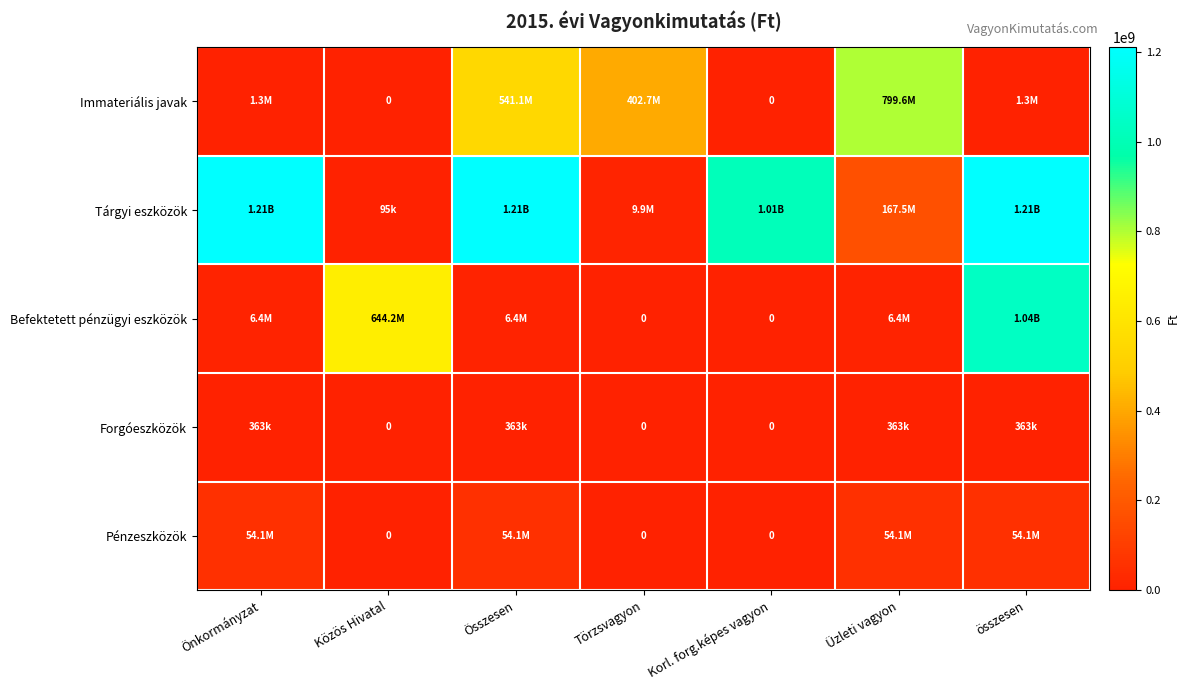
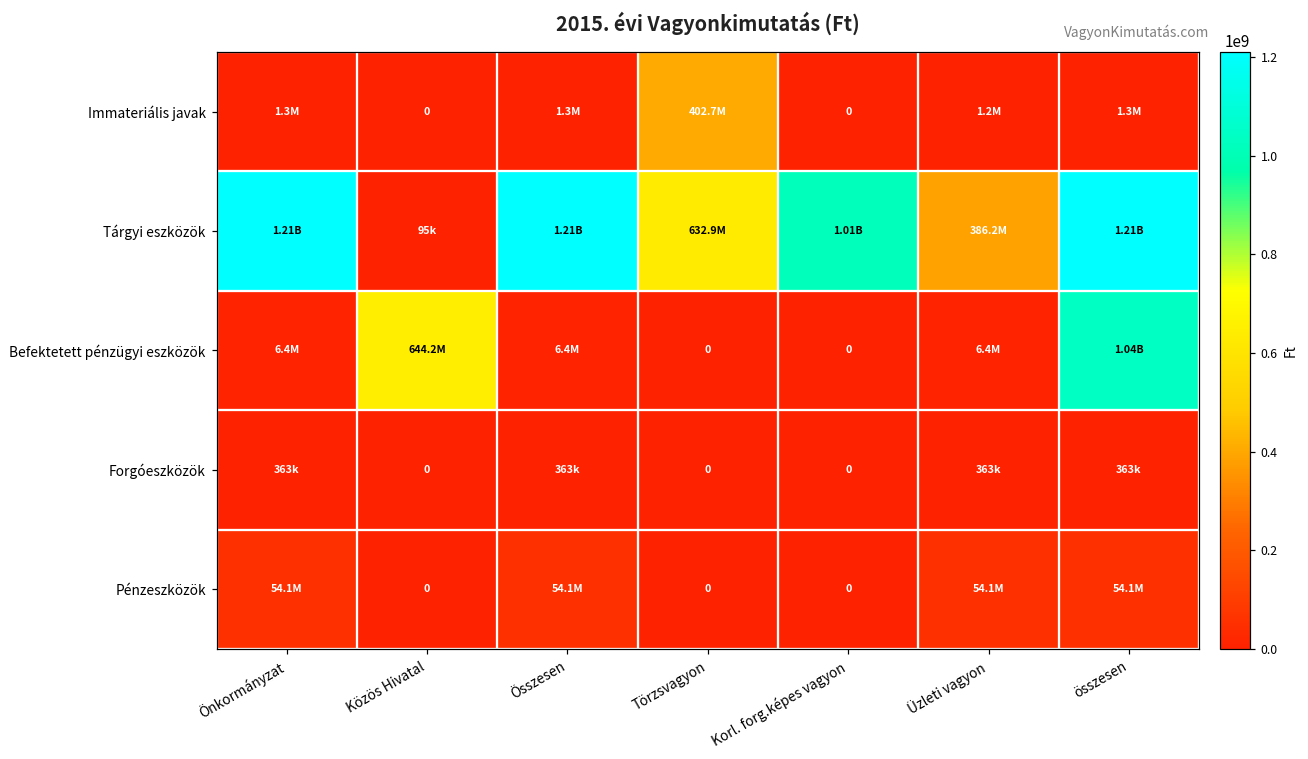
  {
    "Immateriális javak": {
      "Önkormányzat": "1.3M",
      "Közös Hivatal": "0",
-     "Összesen": "541.1M",
+     "Összesen": "1.3M",
      "Törzsvagyon": "402.7M",
      "Korl. forg.képes vagyon": "0",
-     "Üzleti vagyon": "799.6M",
+     "Üzleti vagyon": "1.2M",
      "összesen": "1.3M"
    },
    "Tárgyi eszközök": {
      "Önkormányzat": "1.21B",
      "Közös Hivatal": "95k",
      "Összesen": "1.21B",
-     "Törzsvagyon": "9.9M",
+     "Törzsvagyon": "632.9M",
      "Korl. forg.képes vagyon": "1.01B",
-     "Üzleti vagyon": "167.5M",
+     "Üzleti vagyon": "386.2M",
      "összesen": "1.21B"
    },
    "Befektetett pénzügyi eszközök": {
      "Önkormányzat": "6.4M",
      "Közös Hivatal": "644.2M",
      "Összesen": "6.4M",
      "Törzsvagyon": "0",
      "Korl. forg.képes vagyon": "0",
      "Üzleti vagyon": "6.4M",
      "összesen": "1.04B"
    },
    "Forgóeszközök": {
      "Önkormányzat": "363k",
      "Közös Hivatal": "0",
      "Összesen": "363k",
      "Törzsvagyon": "0",
      "Korl. forg.képes vagyon": "0",
      "Üzleti vagyon": "363k",
      "összesen": "363k"
    },
    "Pénzeszközök": {
      "Önkormányzat": "54.1M",
      "Közös Hivatal": "0",
      "Összesen": "54.1M",
      "Törzsvagyon": "0",
      "Korl. forg.képes vagyon": "0",
      "Üzleti vagyon": "54.1M",
      "összesen": "54.1M"
    }
  }
